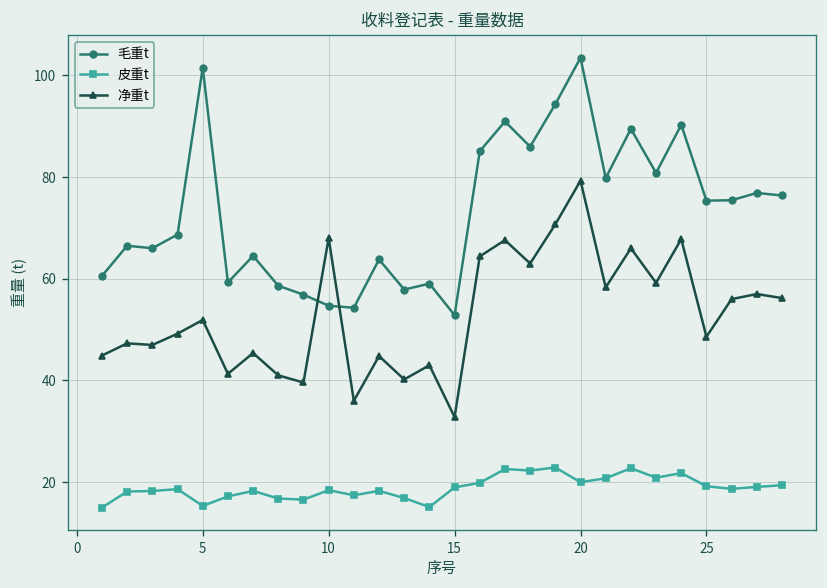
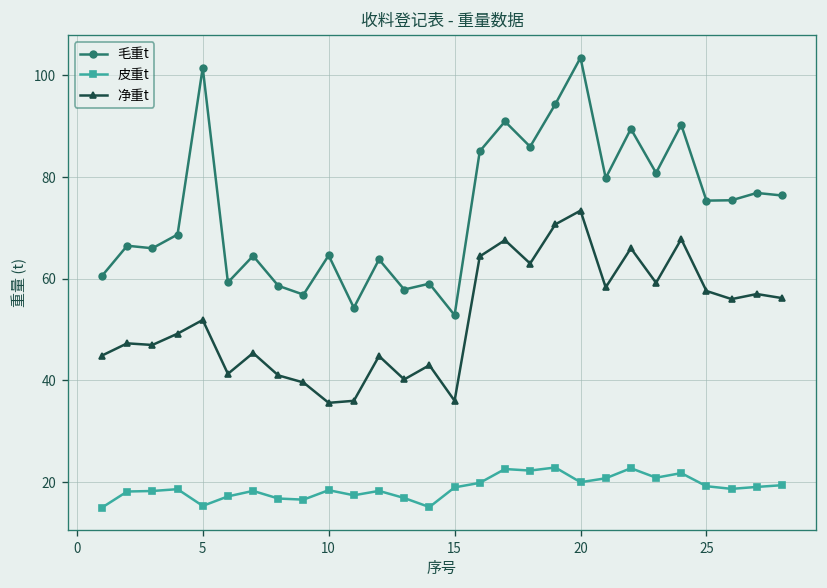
  {
    "毛重t": {
      "5": 102,
-     "10": 55,
+     "10": 65,
      "15": 53,
      "20": 103,
      "25": 75
    },
    "皮重t": {
      "5": 15,
      "10": 18,
      "15": 19,
      "20": 20,
      "25": 19
    },
    "净重t": {
      "5": 52,
-     "10": 68,
-     "15": 33,
-     "20": 79,
-     "25": 49
+     "10": 36,
+     "15": 36,
+     "20": 73,
+     "25": 58
    }
  }
